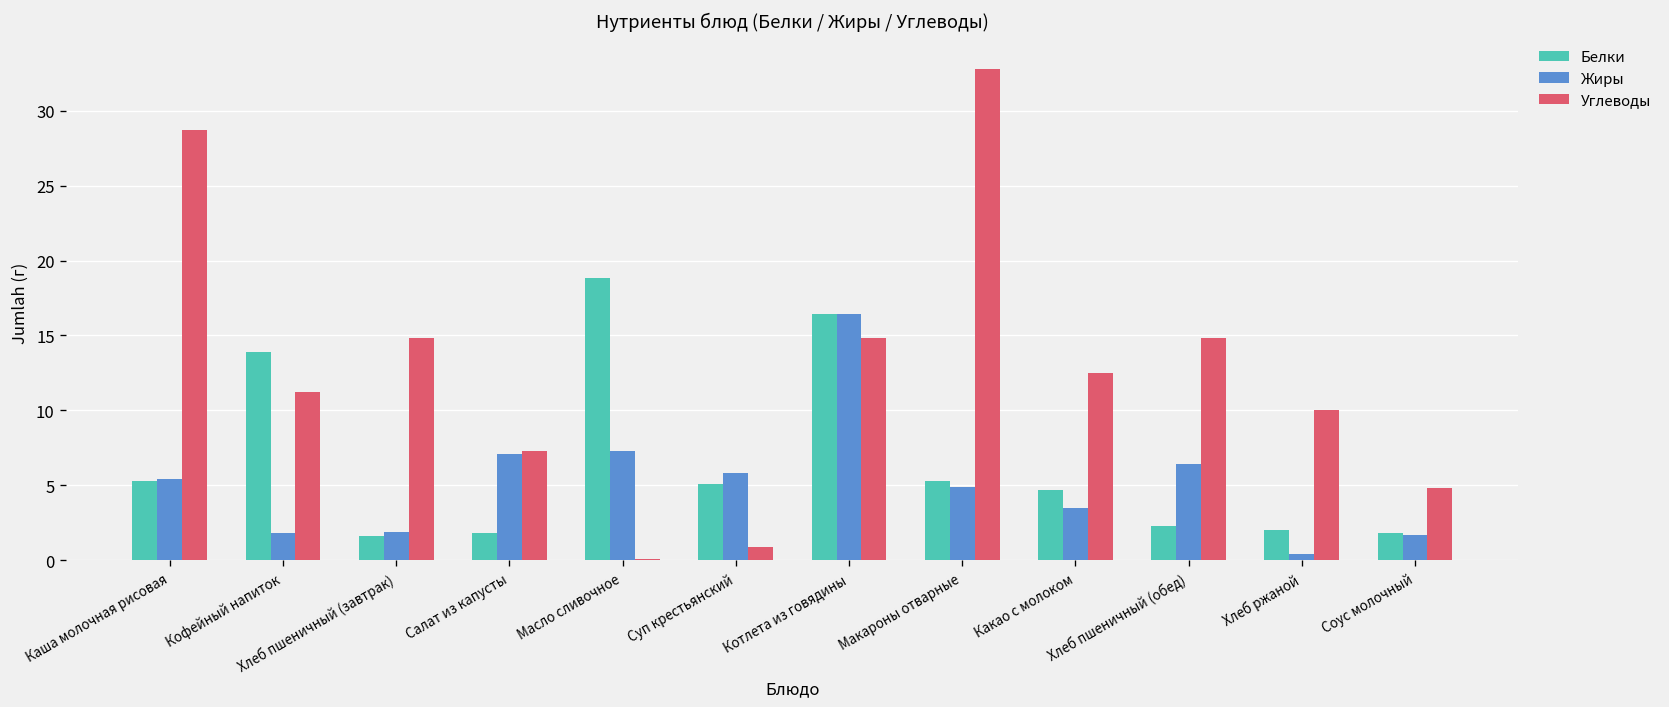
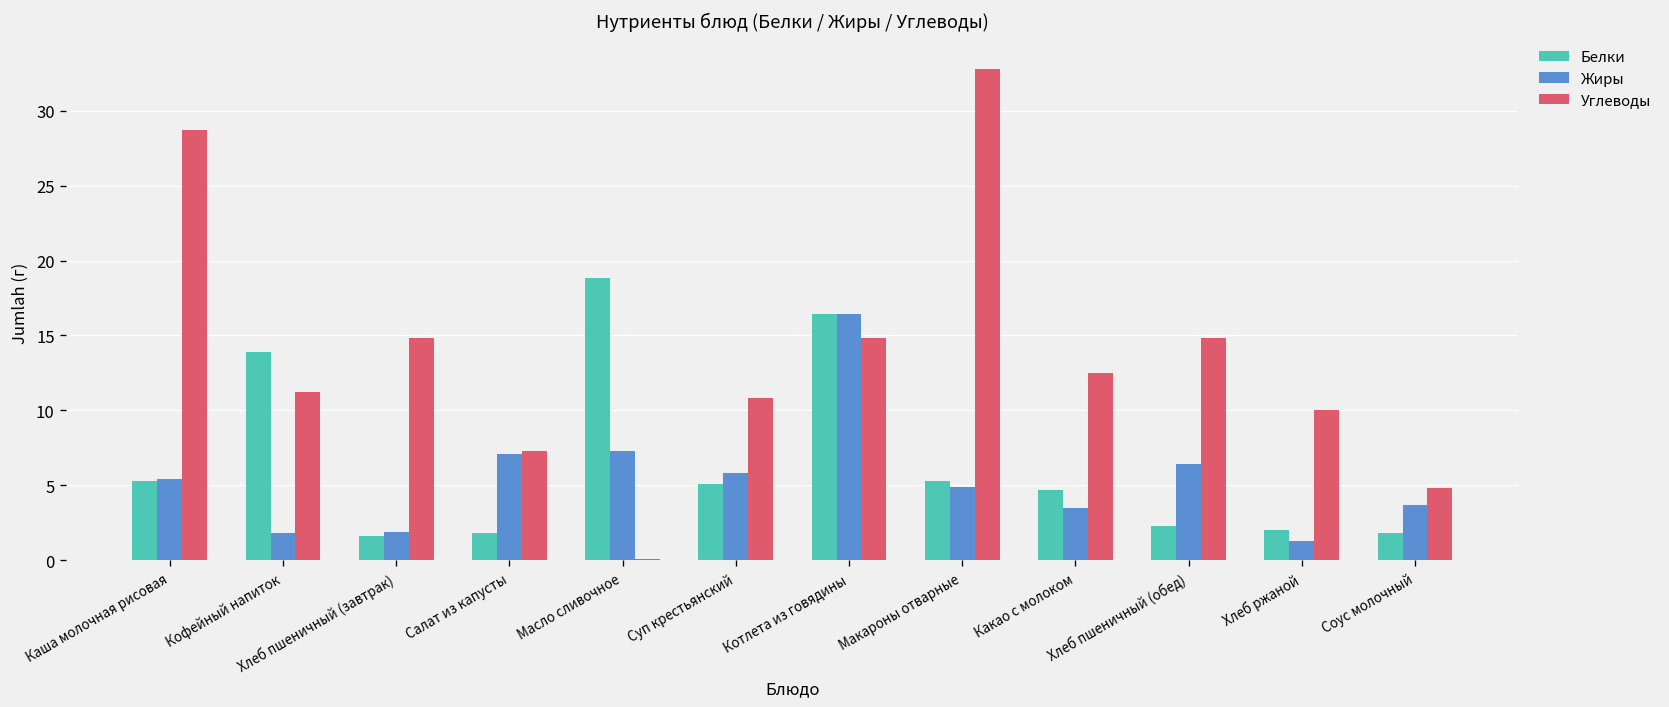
  {
    "Белки": {
      "Каша молочная рисовая": 5.3,
      "Кофейный напиток": 13.9,
      "Хлеб пшеничный (завтрак)": 1.6,
      "Салат из капусты": 1.8,
      "Масло сливочное": 18.8,
      "Суп крестьянский": 5.1,
      "Котлета из говядины": 16.4,
      "Макароны отварные": 5.3,
      "Какао с молоком": 4.7,
      "Хлеб пшеничный (обед)": 2.3,
      "Хлеб ржаной": 2.0,
      "Соус молочный": 1.8
    },
    "Жиры": {
      "Каша молочная рисовая": 5.4,
      "Кофейный напиток": 1.8,
      "Хлеб пшеничный (завтрак)": 1.9,
      "Салат из капусты": 7.1,
      "Масло сливочное": 7.3,
      "Суп крестьянский": 5.8,
      "Котлета из говядины": 16.4,
      "Макароны отварные": 4.9,
      "Какао с молоком": 3.5,
      "Хлеб пшеничный (обед)": 6.4,
-     "Хлеб ржаной": 0.4,
-     "Соус молочный": 1.7
+     "Хлеб ржаной": 1.3,
+     "Соус молочный": 3.7
    },
    "Углеводы": {
      "Каша молочная рисовая": 28.7,
      "Кофейный напиток": 11.2,
      "Хлеб пшеничный (завтрак)": 14.8,
      "Салат из капусты": 7.3,
-     "Суп крестьянский": 0.9,
+     "Суп крестьянский": 10.8,
      "Котлета из говядины": 14.8,
      "Макароны отварные": 32.8,
      "Какао с молоком": 12.5,
      "Хлеб пшеничный (обед)": 14.8,
      "Хлеб ржаной": 10.0,
      "Соус молочный": 4.8
    }
  }
